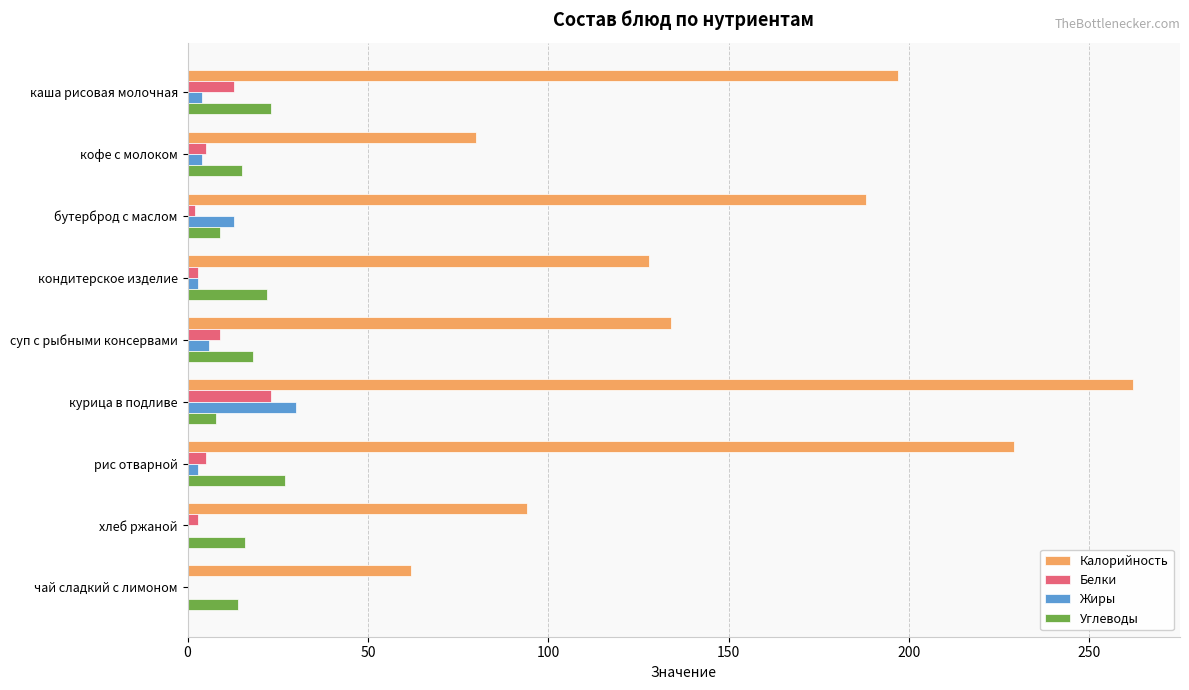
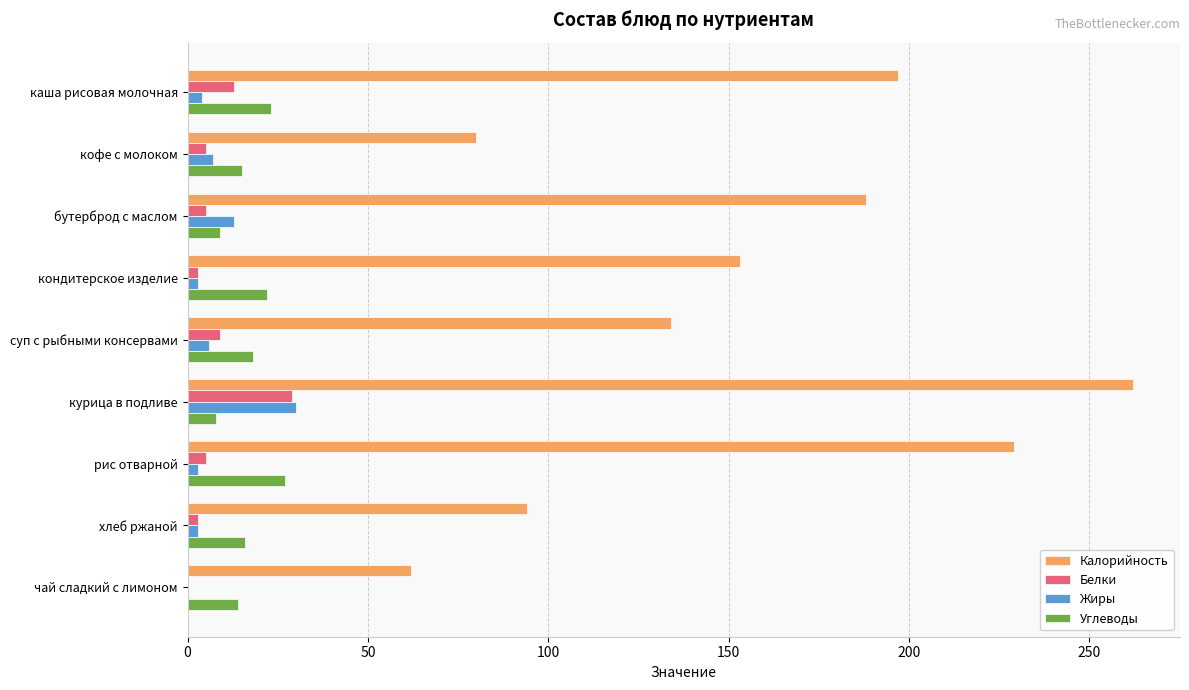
  {
    "Калорийность": {
      "каша рисовая молочная": 197,
      "кофе с молоком": 80,
      "бутерброд с маслом": 188,
-     "кондитерское изделие": 128,
+     "кондитерское изделие": 153,
      "суп с рыбными консервами": 134,
      "курица в подливе": 262,
      "рис отварной": 229,
      "хлеб ржаной": 94,
      "чай сладкий с лимоном": 62
    },
    "Белки": {
      "каша рисовая молочная": 13,
      "кофе с молоком": 5,
-     "бутерброд с маслом": 2,
+     "бутерброд с маслом": 5,
      "кондитерское изделие": 3,
      "суп с рыбными консервами": 9,
-     "курица в подливе": 23,
+     "курица в подливе": 29,
      "рис отварной": 5,
      "хлеб ржаной": 3,
      "чай сладкий с лимоном": 0
    },
    "Жиры": {
      "каша рисовая молочная": 4,
-     "кофе с молоком": 4,
+     "кофе с молоком": 7,
      "бутерброд с маслом": 13,
      "кондитерское изделие": 3,
      "суп с рыбными консервами": 6,
      "курица в подливе": 30,
      "рис отварной": 3,
-     "хлеб ржаной": 0,
+     "хлеб ржаной": 3,
      "чай сладкий с лимоном": 0
    },
    "Углеводы": {
      "каша рисовая молочная": 23,
      "кофе с молоком": 15,
      "бутерброд с маслом": 9,
      "кондитерское изделие": 22,
      "суп с рыбными консервами": 18,
      "курица в подливе": 8,
      "рис отварной": 27,
      "хлеб ржаной": 16,
      "чай сладкий с лимоном": 14
    }
  }
